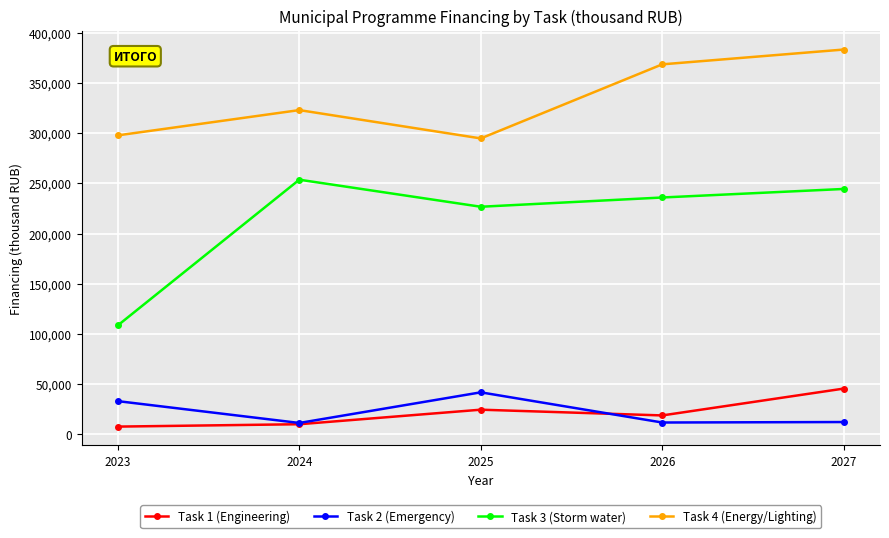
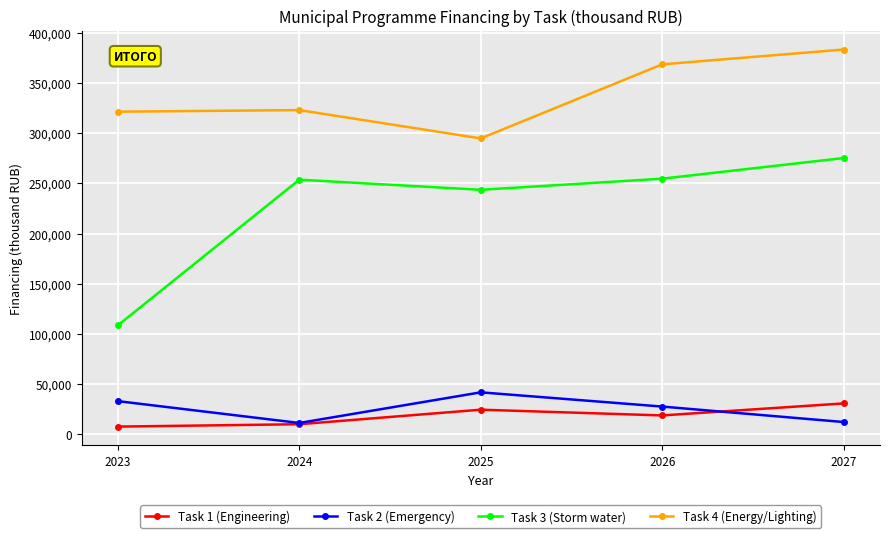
  {
    "Task 1 (Engineering)": {
      "2023": "8,000",
      "2025": "25,000",
      "2026": "19,000",
-     "2027": "46,000"
+     "2027": "31,000"
    },
    "Task 2 (Emergency)": {
      "2023": "33,000",
      "2025": "42,000",
-     "2026": "12,000",
+     "2026": "28,000",
      "2027": "12,000"
    },
    "Task 3 (Storm water)": {
      "2023": "109,000",
      "2024": "254,000",
-     "2025": "227,000",
-     "2026": "236,000",
-     "2027": "244,000"
+     "2025": "244,000",
+     "2026": "255,000",
+     "2027": "275,000"
    },
    "Task 4 (Energy/Lighting)": {
-     "2023": "298,000",
+     "2023": "321,000",
      "2024": "323,000",
      "2025": "295,000",
      "2026": "368,000",
      "2027": "383,000"
    }
  }
